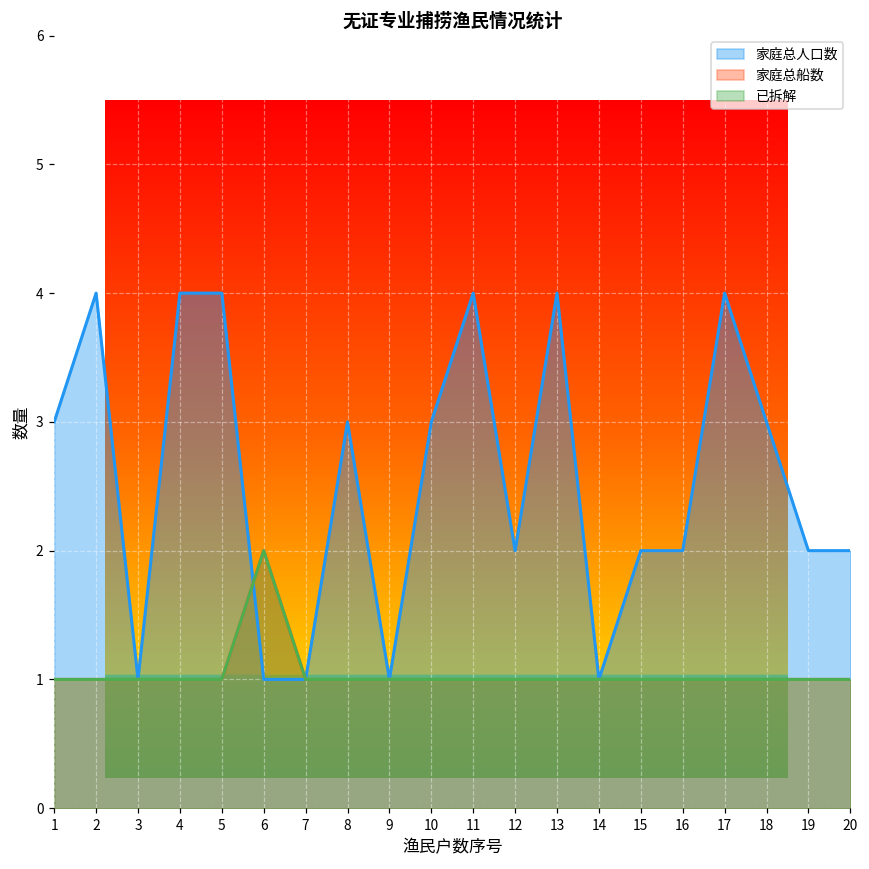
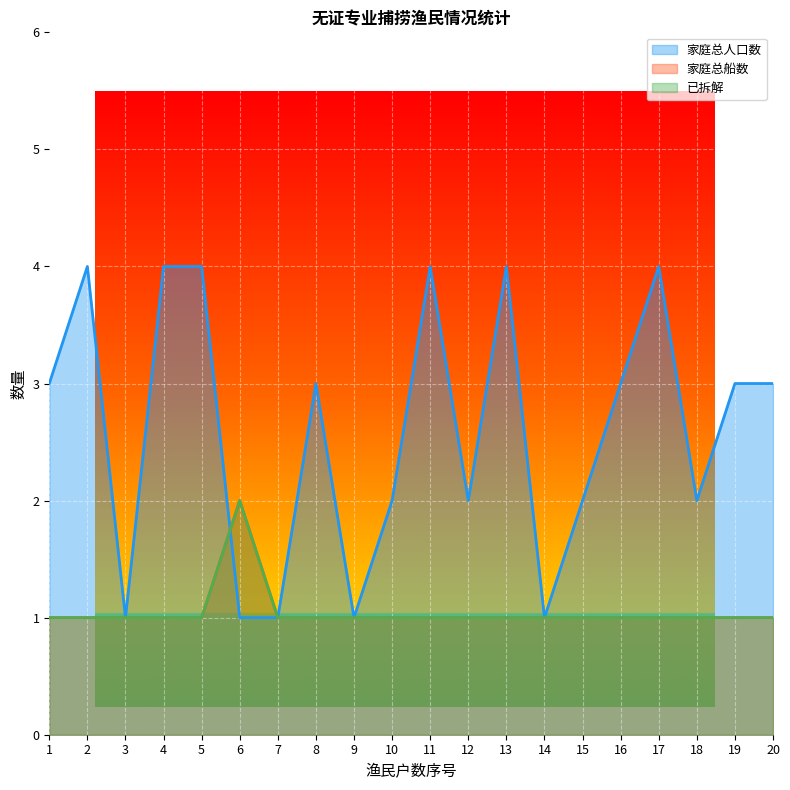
  {
    "家庭总人口数": {
      "1": 3,
      "2": 4,
      "4": 4,
      "5": 4,
      "6": 1,
      "8": 3,
-     "10": 3,
+     "10": 2,
      "11": 4,
      "12": 2,
      "13": 4,
      "15": 2,
-     "16": 2,
+     "16": 3,
      "17": 4,
-     "18": 3,
-     "19": 2,
-     "20": 2
+     "18": 2,
+     "19": 3,
+     "20": 3
    },
    "已拆解": {
      "1": 1,
      "2": 1,
      "4": 1,
      "5": 1,
      "6": 2,
      "8": 1,
      "10": 1,
      "11": 1,
      "12": 1,
      "13": 1,
      "15": 1,
      "16": 1,
      "17": 1,
      "18": 1,
      "19": 1,
      "20": 1
    }
  }
